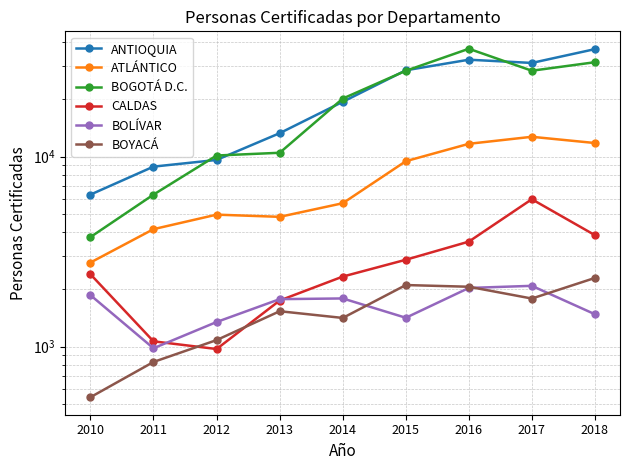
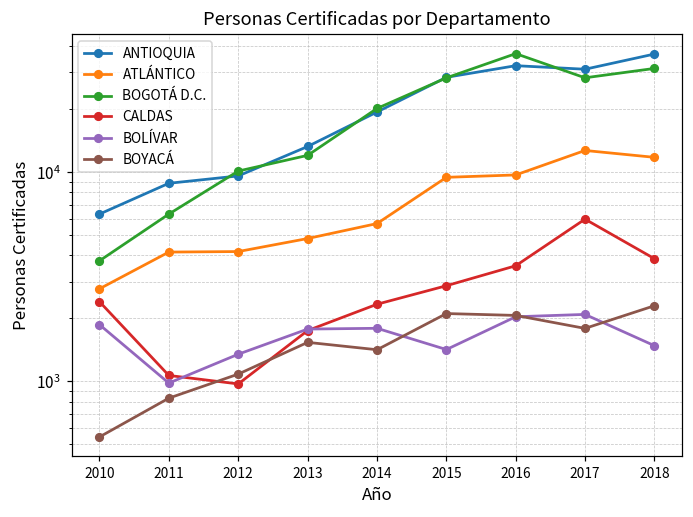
  {
    "ANTIOQUIA": {
      "2010": 6300,
      "2011": 9000,
      "2012": 10000,
      "2013": 13000,
      "2014": 19000,
      "2016": 32000,
      "2017": 31000,
      "2018": 37000
    },
    "ATLÁNTICO": {
      "2010": 2800,
      "2011": 4100,
-     "2012": 4900,
+     "2012": 4200,
      "2013": 4800,
      "2014": 5700,
      "2015": 9000,
-     "2016": 12000,
+     "2016": 10000,
      "2017": 13000,
      "2018": 12000
    },
    "BOGOTÁ D.C.": {
      "2010": 3800,
      "2011": 6300,
      "2012": 10000,
-     "2013": 10000,
+     "2013": 12000,
      "2014": 20000,
      "2016": 37000,
      "2017": 28000,
      "2018": 31000
    },
    "CALDAS": {
      "2010": 2400,
      "2011": 1100,
      "2012": 1000,
      "2014": 2300,
      "2015": 2900,
      "2016": 3600,
      "2017": 6000,
      "2018": 3900
    },
    "BOLÍVAR": {
      "2010": 1900,
      "2011": 1000,
      "2012": 1300,
      "2014": 1800,
      "2015": 1400,
      "2017": 2100,
      "2018": 1500
    },
    "BOYACÁ": {
      "2010": 540,
      "2011": 800,
      "2012": 1100,
      "2013": 1500,
      "2014": 1400,
      "2015": 2100,
      "2017": 1800,
      "2018": 2300
    }
  }
